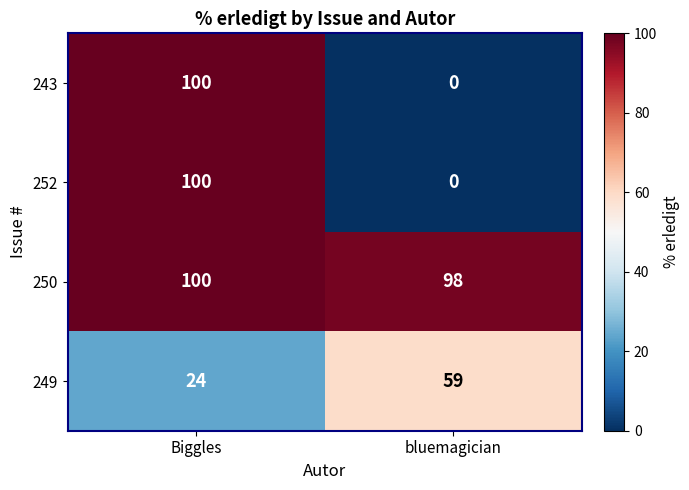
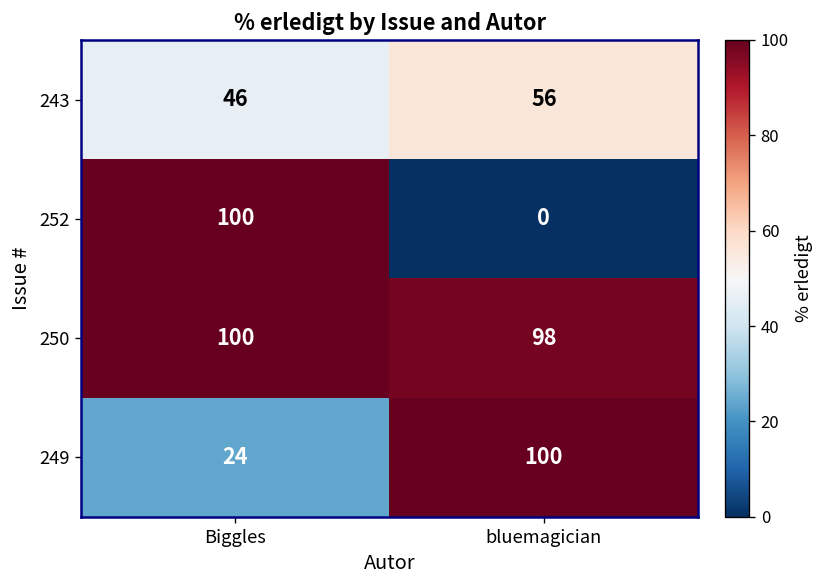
  {
    "243": {
-     "Biggles": 100,
-     "bluemagician": 0
+     "Biggles": 46,
+     "bluemagician": 56
    },
    "252": {
      "Biggles": 100,
      "bluemagician": 0
    },
    "250": {
      "Biggles": 100,
      "bluemagician": 98
    },
    "249": {
      "Biggles": 24,
-     "bluemagician": 59
+     "bluemagician": 100
    }
  }
